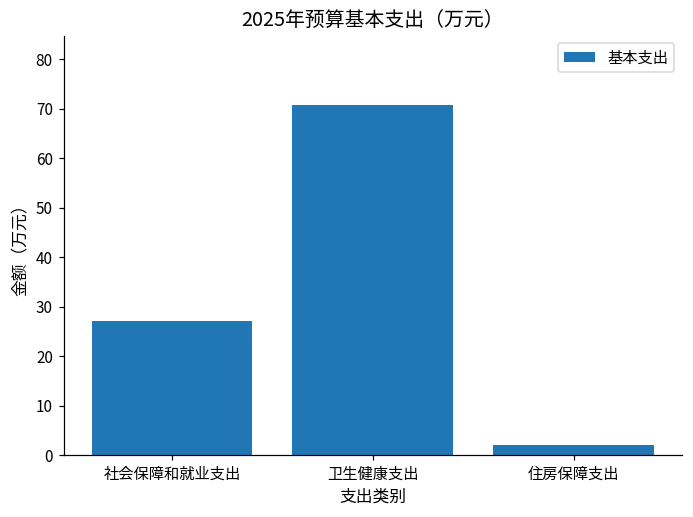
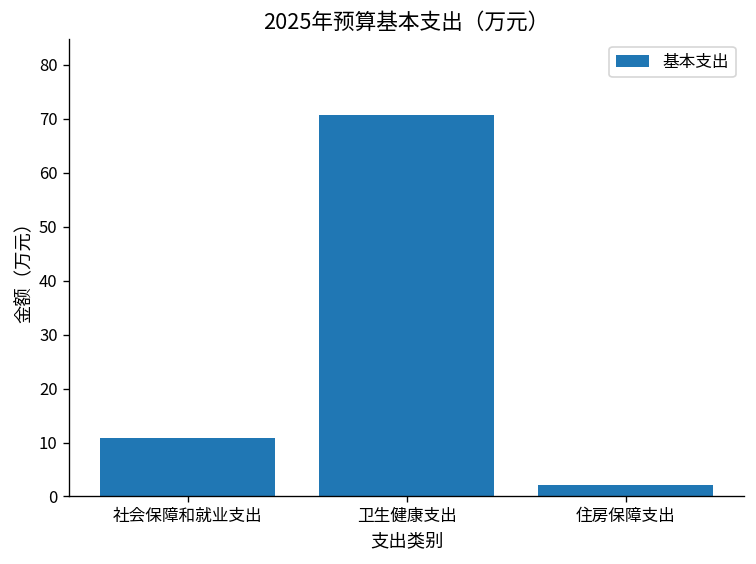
  {
-   "社会保障和就业支出": 27,
+   "社会保障和就业支出": 11,
    "卫生健康支出": 71,
    "住房保障支出": 2
  }
